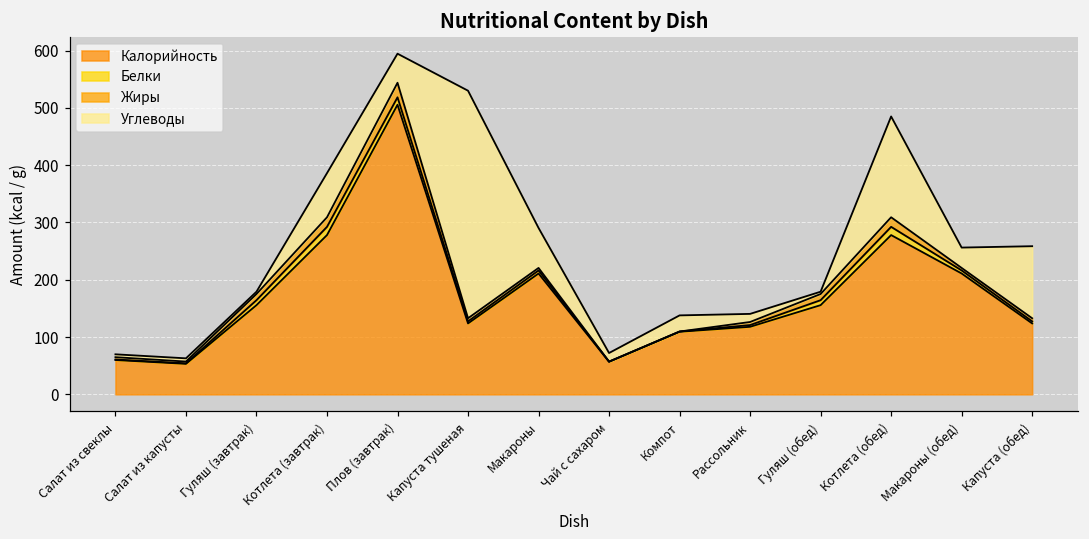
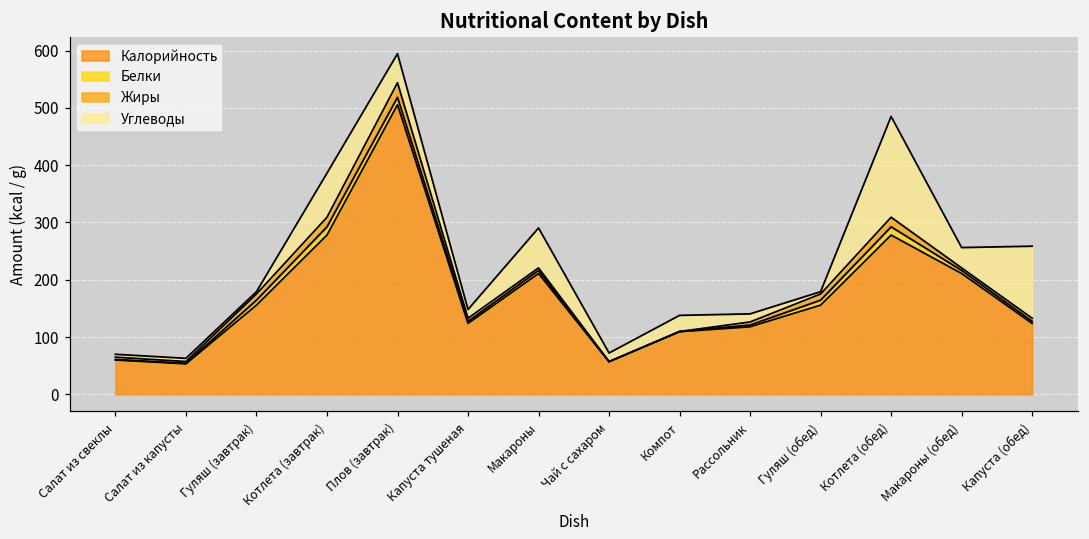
  {
    "Углеводы": {
      "Салат из свеклы": 10,
      "Салат из капусты": 10,
      "Котлета (завтрак)": 80,
      "Плов (завтрак)": 50,
-     "Капуста тушеная": 400,
+     "Капуста тушеная": 20,
      "Макароны": 70,
      "Чай с сахаром": 20,
      "Компот": 30,
      "Рассольник": 10,
      "Котлета (обед)": 180,
      "Макароны (обед)": 40,
      "Капуста (обед)": 130
    }
  }
